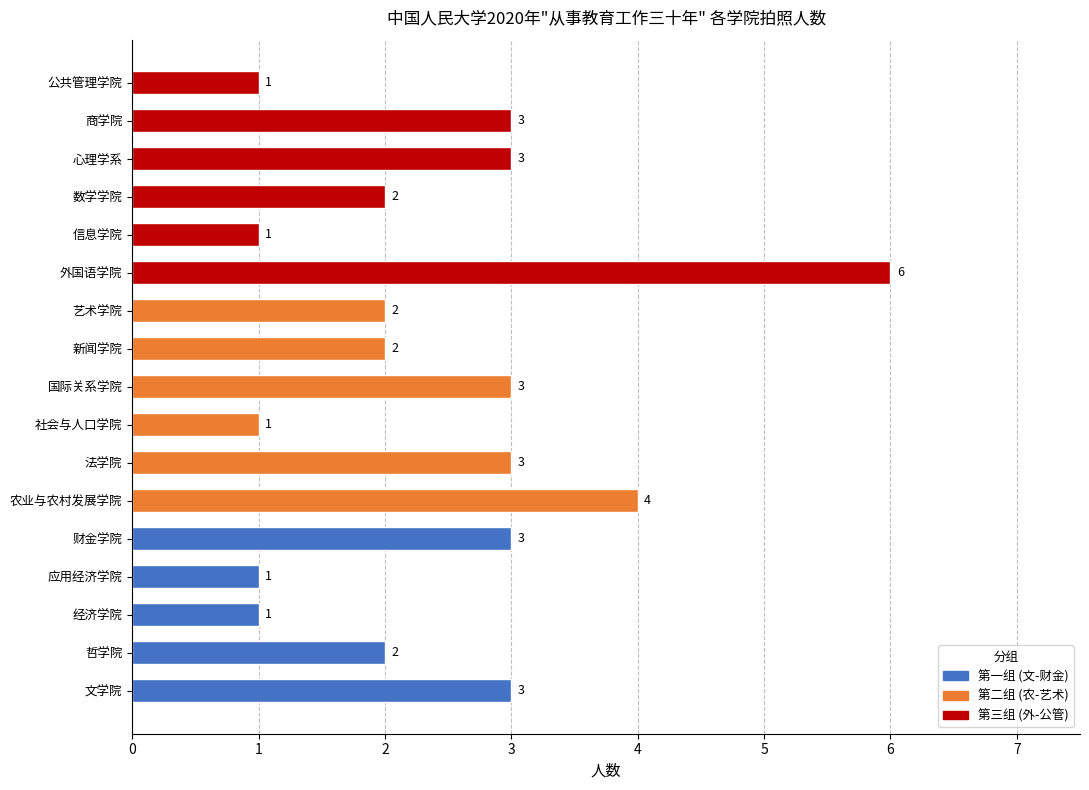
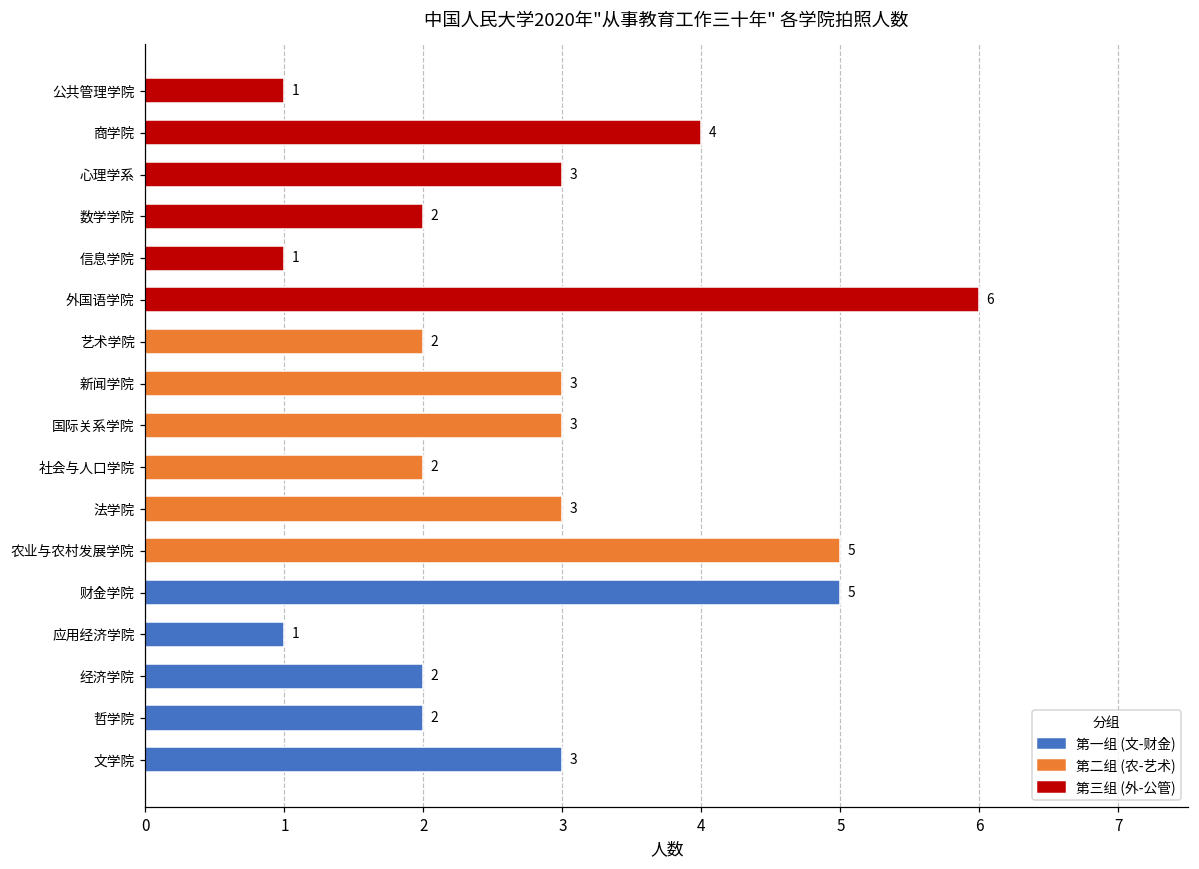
  {
    "公共管理学院": 1,
-   "商学院": 3,
+   "商学院": 4,
    "心理学系": 3,
    "数学学院": 2,
    "信息学院": 1,
    "外国语学院": 6,
    "艺术学院": 2,
-   "新闻学院": 2,
+   "新闻学院": 3,
    "国际关系学院": 3,
-   "社会与人口学院": 1,
+   "社会与人口学院": 2,
    "法学院": 3,
-   "农业与农村发展学院": 4,
-   "财金学院": 3,
+   "农业与农村发展学院": 5,
+   "财金学院": 5,
    "应用经济学院": 1,
-   "经济学院": 1,
+   "经济学院": 2,
    "哲学院": 2,
    "文学院": 3
  }
